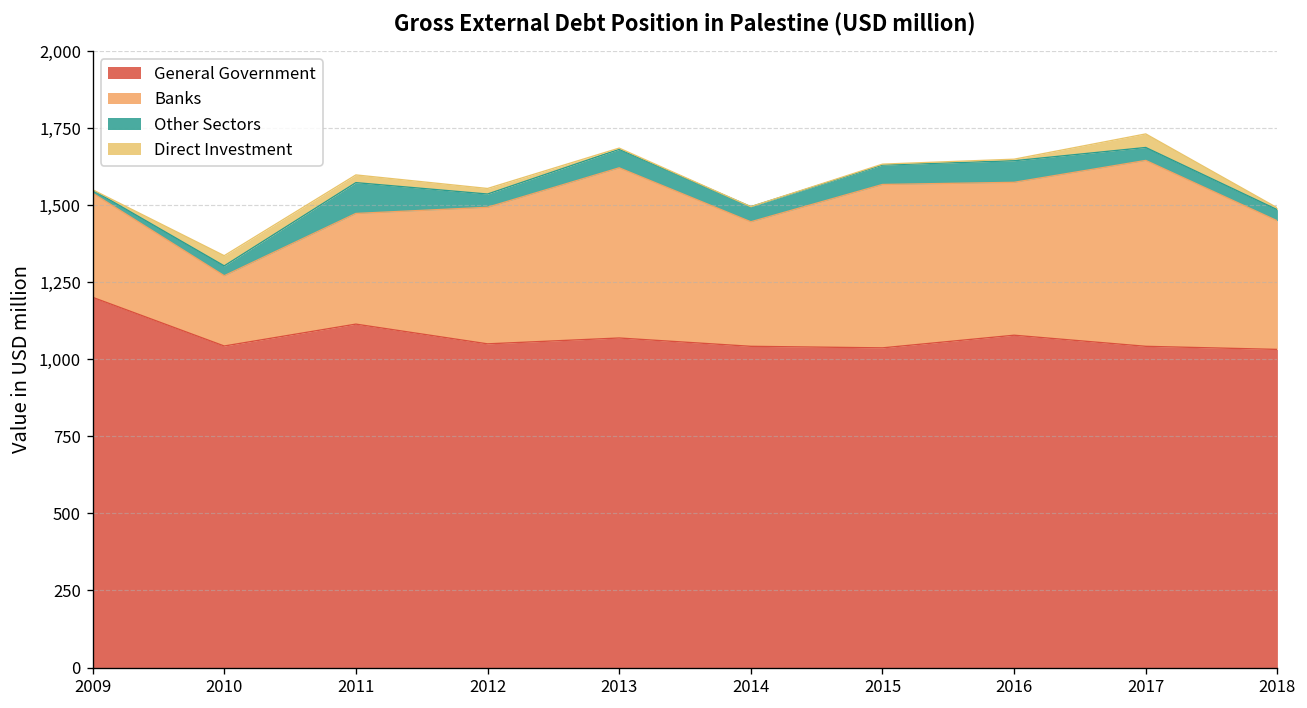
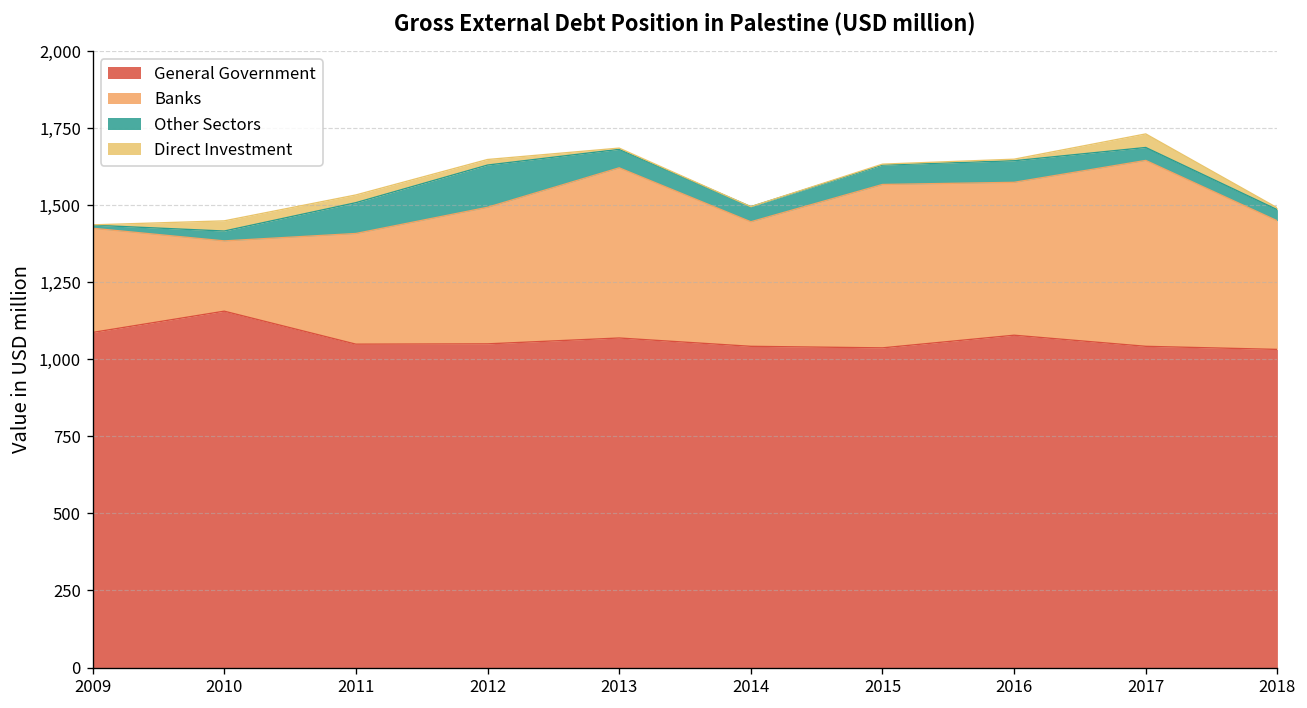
  {
    "General Government": {
-     "2009": "1,200",
-     "2010": "1,040",
-     "2011": "1,110",
+     "2009": "1,090",
+     "2010": "1,160",
+     "2011": "1,050",
      "2012": "1,050",
      "2013": "1,070",
      "2014": "1,040",
      "2015": "1,040",
      "2016": "1,080",
      "2017": "1,040",
      "2018": "1,030"
    },
    "Other Sectors": {
      "2010": "30",
      "2011": "100",
-     "2012": "40",
+     "2012": "140",
      "2017": "40"
    }
  }
